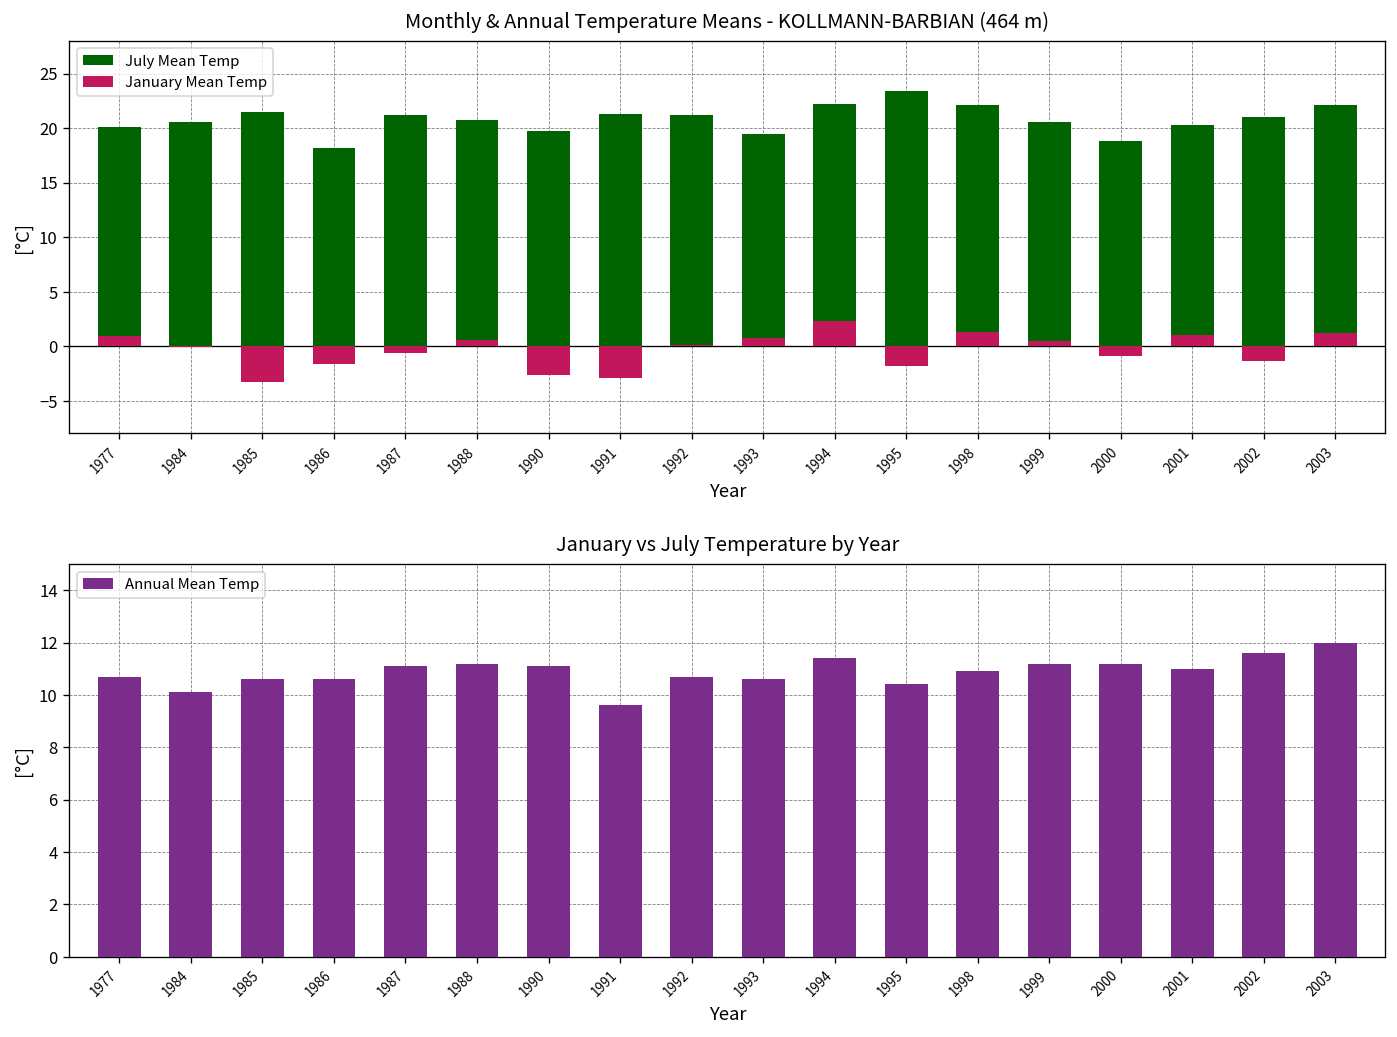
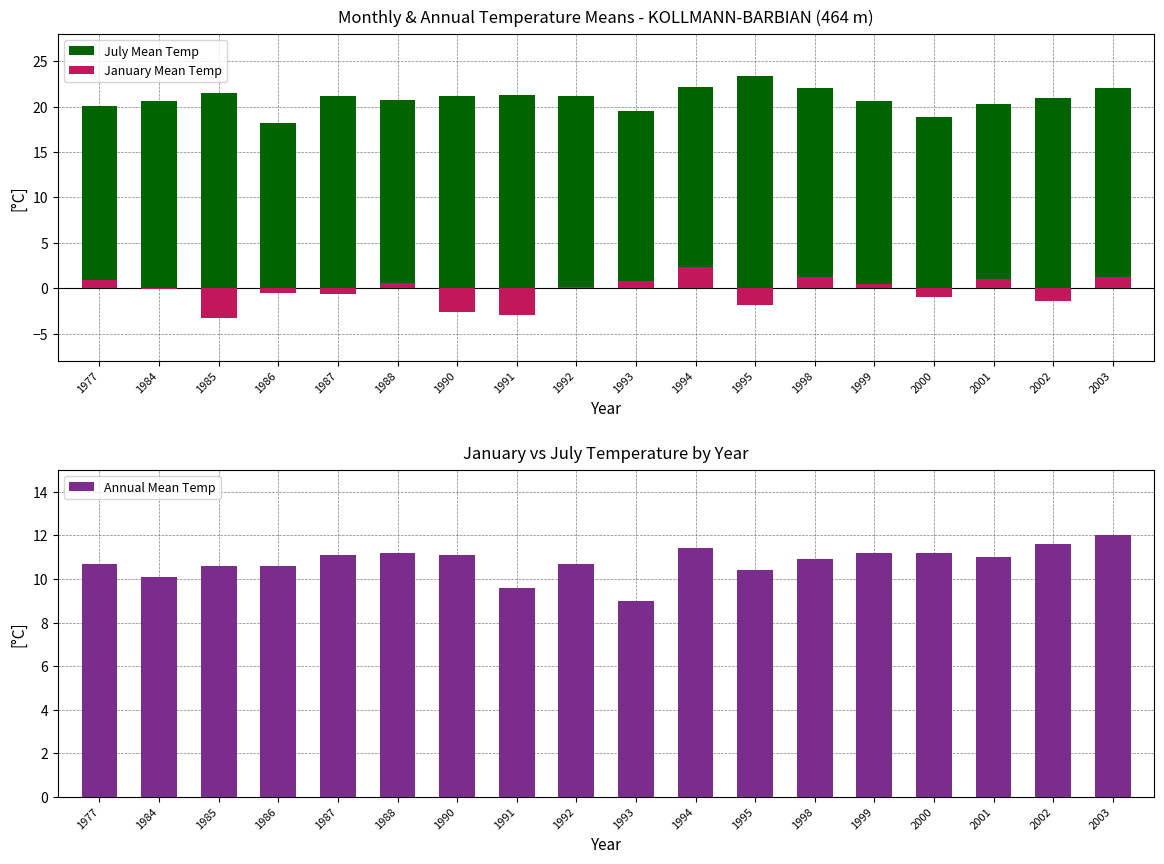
  {
    "Monthly & Annual Temperature Means - KOLLMANN-BARBIAN (464 m)": {
      "July Mean Temp": {
        "1977": 20,
        "1984": 21,
        "1985": 22,
        "1986": 18,
        "1987": 21,
        "1988": 21,
-       "1990": 20,
+       "1990": 21,
        "1991": 21,
        "1992": 21,
        "1993": 20,
        "1994": 22,
        "1995": 23,
        "1998": 22,
        "1999": 21,
        "2000": 19,
        "2001": 20,
        "2002": 21,
        "2003": 22
      },
      "January Mean Temp": {
        "1985": -3,
-       "1986": -2,
+       "1986": -1,
        "1987": -1,
        "1990": -3,
        "1991": -3,
        "1995": -2,
        "2000": -1,
        "2002": -1
      }
    },
    "January vs July Temperature by Year": {
      "1977": 10.7,
      "1984": 10.1,
      "1985": 10.6,
      "1986": 10.6,
      "1987": 11.1,
      "1988": 11.2,
      "1990": 11.1,
      "1991": 9.6,
      "1992": 10.7,
-     "1993": 10.6,
+     "1993": 9.0,
      "1994": 11.4,
      "1995": 10.4,
      "1998": 10.9,
      "1999": 11.2,
      "2000": 11.2,
      "2001": 11.0,
      "2002": 11.6,
      "2003": 12.0
    }
  }
